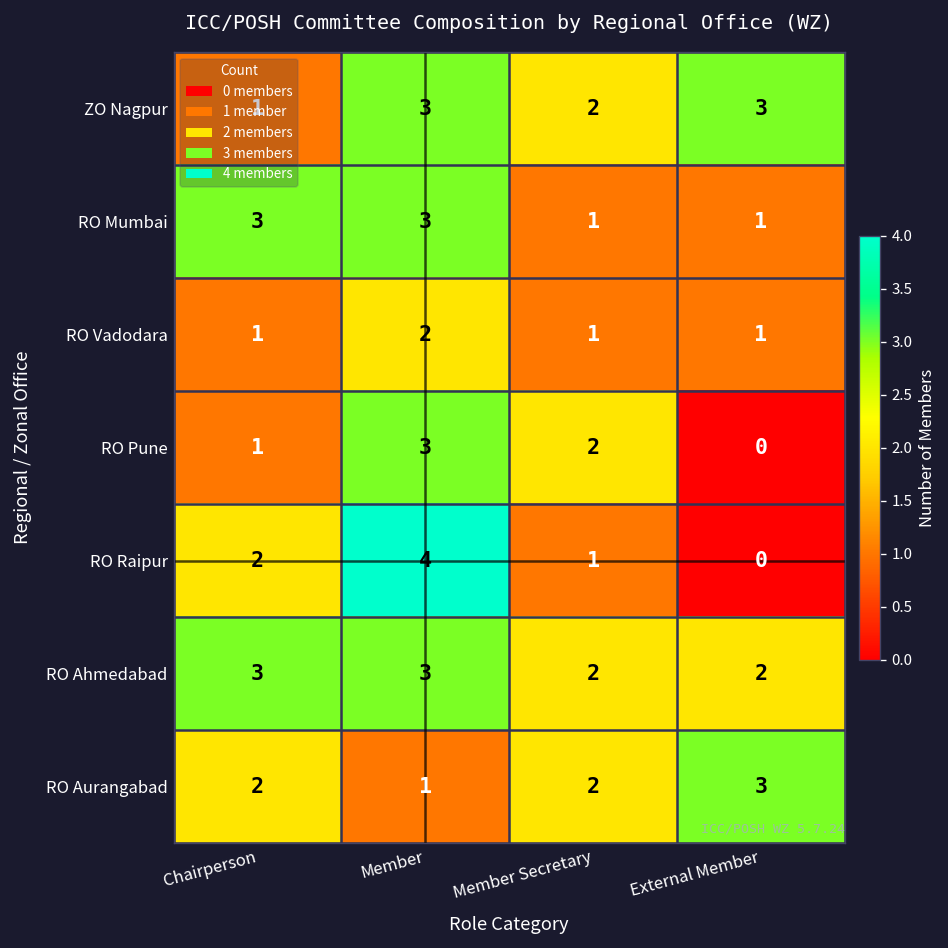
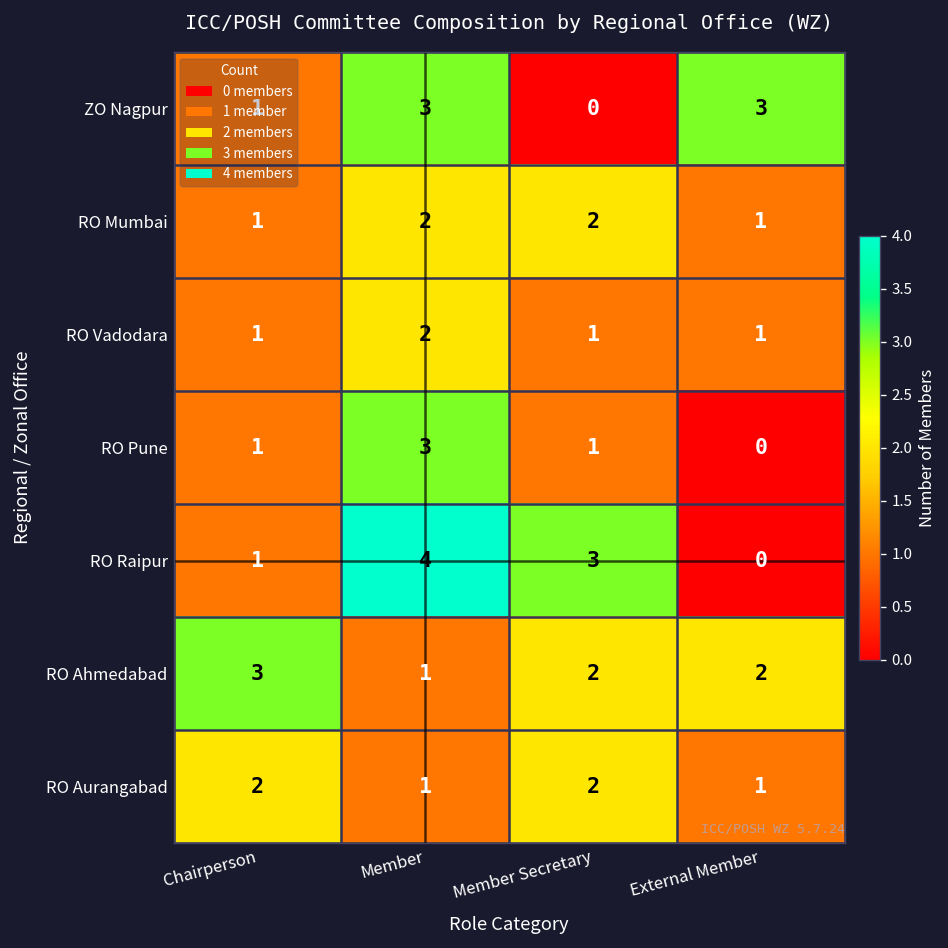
  {
    "ZO Nagpur": {
      "Member": 3,
-     "Member Secretary": 2,
+     "Member Secretary": 0,
      "External Member": 3
    },
    "RO Mumbai": {
-     "Chairperson": 3,
-     "Member": 3,
-     "Member Secretary": 1,
+     "Chairperson": 1,
+     "Member": 2,
+     "Member Secretary": 2,
      "External Member": 1
    },
    "RO Vadodara": {
      "Chairperson": 1,
      "Member": 2,
      "Member Secretary": 1,
      "External Member": 1
    },
    "RO Pune": {
      "Chairperson": 1,
      "Member": 3,
-     "Member Secretary": 2,
+     "Member Secretary": 1,
      "External Member": 0
    },
    "RO Raipur": {
-     "Chairperson": 2,
+     "Chairperson": 1,
      "Member": 4,
-     "Member Secretary": 1,
+     "Member Secretary": 3,
      "External Member": 0
    },
    "RO Ahmedabad": {
      "Chairperson": 3,
-     "Member": 3,
+     "Member": 1,
      "Member Secretary": 2,
      "External Member": 2
    },
    "RO Aurangabad": {
      "Chairperson": 2,
      "Member": 1,
      "Member Secretary": 2,
-     "External Member": 3
+     "External Member": 1
    }
  }
